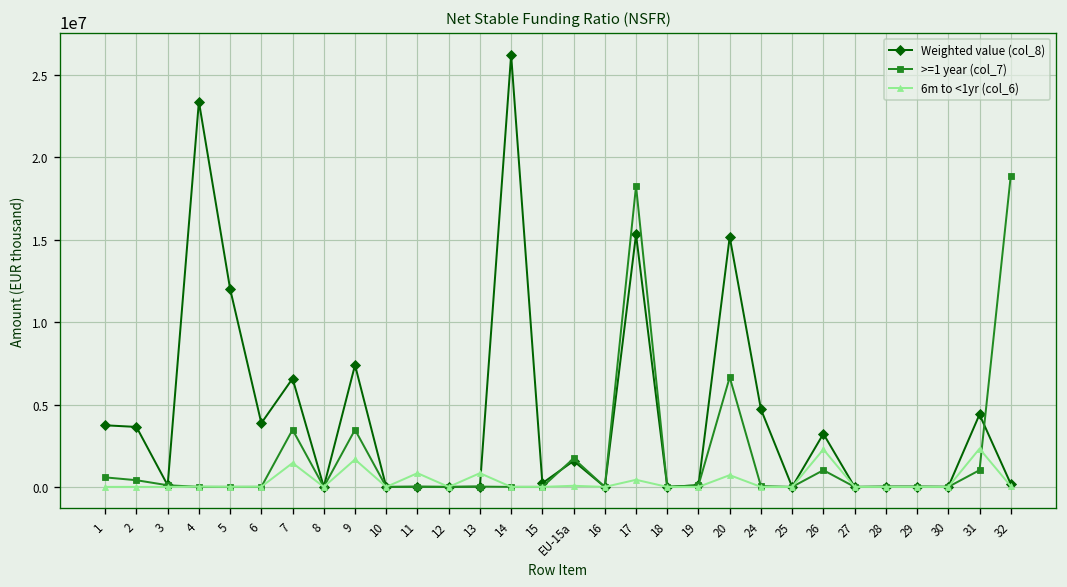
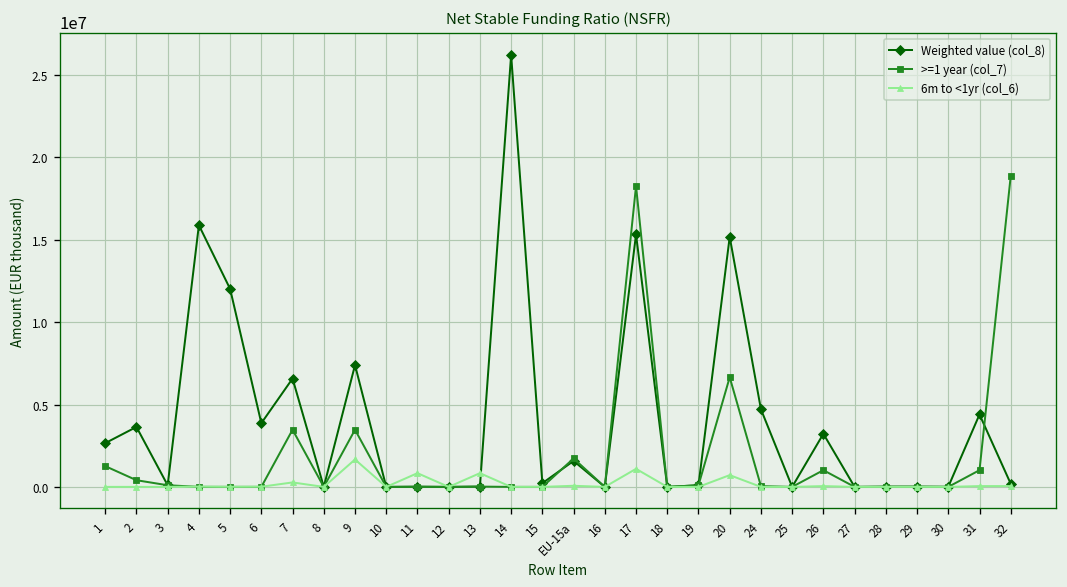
  {
    "Weighted value (col_8)": {
-     "1": 3700000,
+     "1": 2700000,
      "2": 3600000,
-     "4": 23400000,
+     "4": 15900000,
      "5": 12000000,
      "6": 3900000,
      "7": 6600000,
      "9": 7400000,
      "14": 26200000,
      "15": 200000,
      "17": 15300000,
      "20": 15200000,
      "24": 4700000,
      "26": 3200000,
      "31": 4400000
    },
    ">=1 year (col_7)": {
-     "1": 600000,
+     "1": 1300000,
      "2": 400000,
      "7": 3500000,
      "9": 3500000,
      "17": 18300000,
      "20": 6700000,
      "26": 1000000,
      "31": 1000000,
      "32": 18900000
    },
    "6m to <1yr (col_6)": {
      "1": 0,
      "2": 0,
-     "7": 1500000,
+     "7": 300000,
      "9": 1700000,
      "11": 800000,
      "13": 800000,
      "EU-15a": 100000,
-     "17": 400000,
+     "17": 1100000,
      "20": 700000,
-     "26": 2300000,
-     "31": 2300000
+     "26": 0,
+     "31": 0
    }
  }
